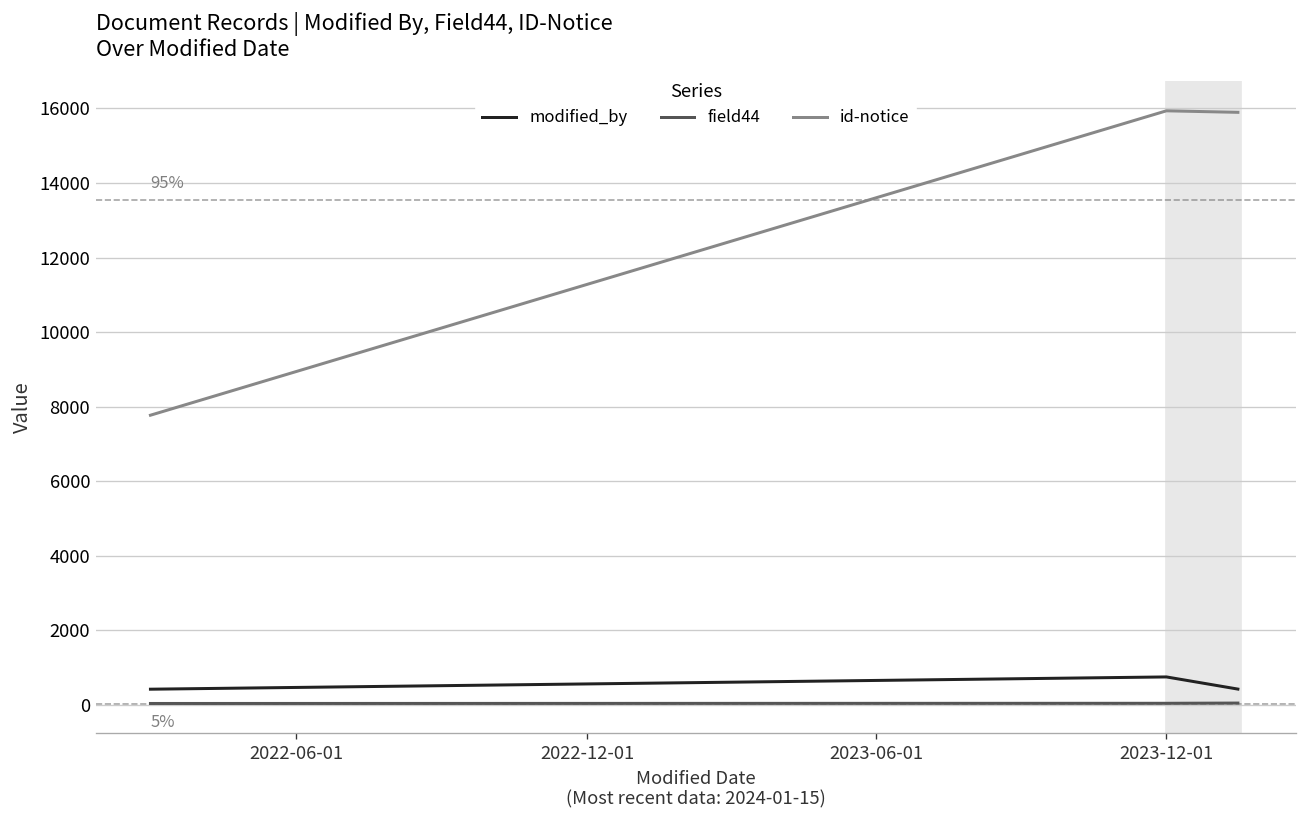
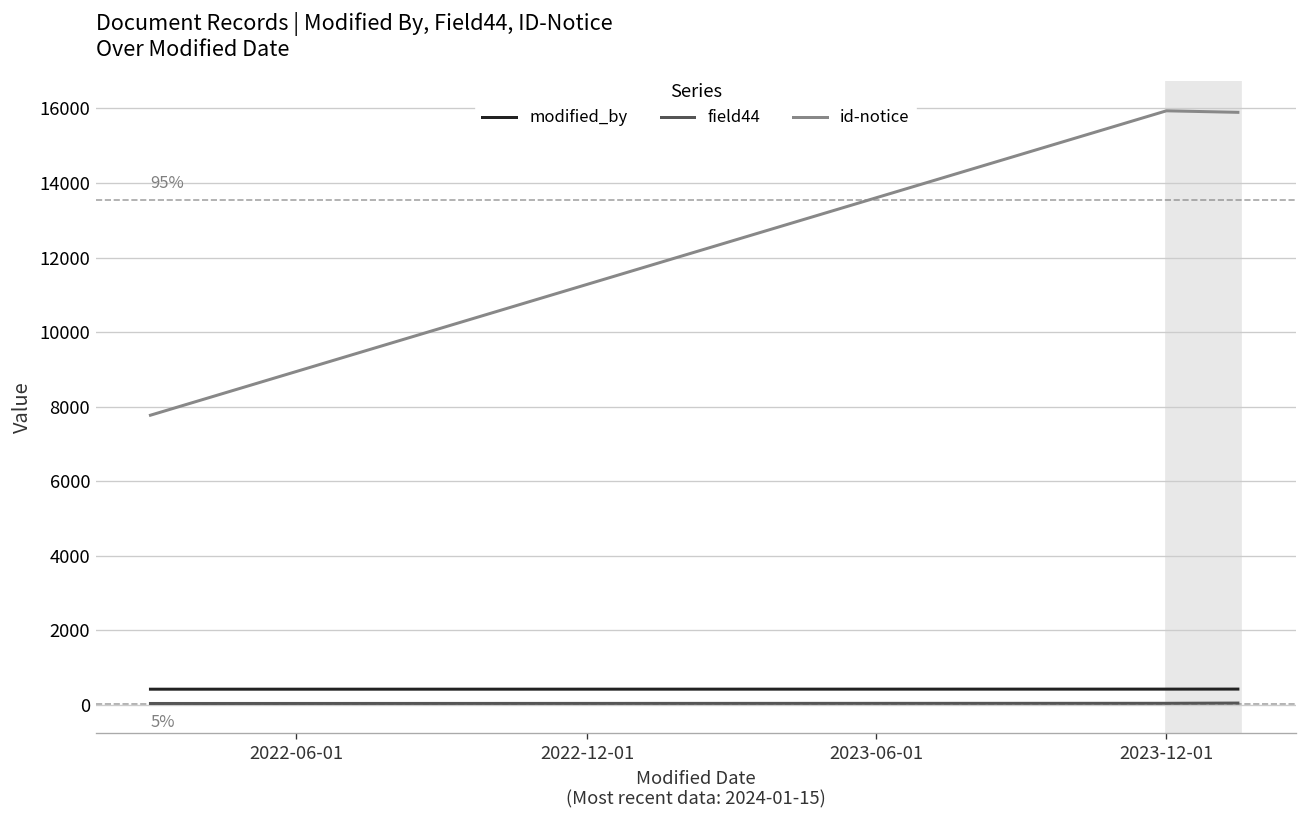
  {
    "modified_by": {
-     "2023-12-01": 800
+     "2023-12-01": 400
    },
    "field44": {
      "2023-12-01": 0
    },
    "id-notice": {
      "2023-12-01": 15900
    }
  }
